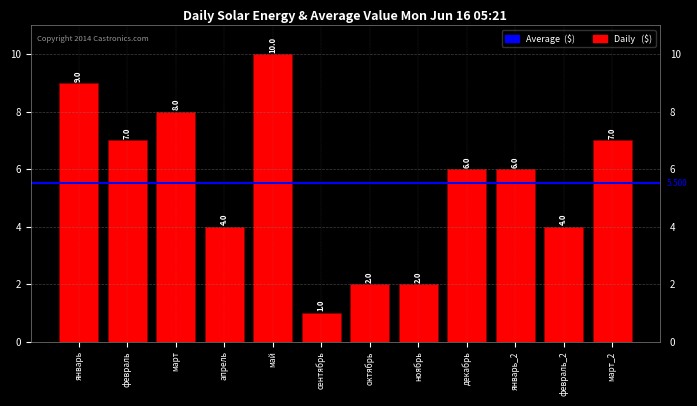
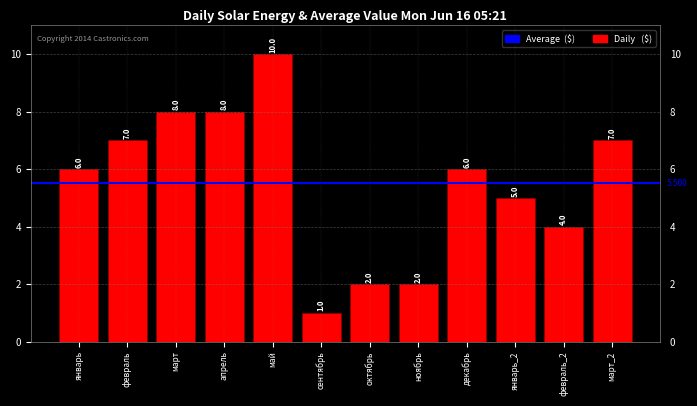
  {
-   "январь": 9.0,
+   "январь": 6.0,
    "февраль": 7.0,
    "март": 8.0,
-   "апрель": 4.0,
+   "апрель": 8.0,
    "май": 10.0,
    "сентябрь": 1.0,
    "октябрь": 2.0,
    "ноябрь": 2.0,
    "декабрь": 6.0,
-   "январь_2": 6.0,
+   "январь_2": 5.0,
    "февраль_2": 4.0,
    "март_2": 7.0
  }
